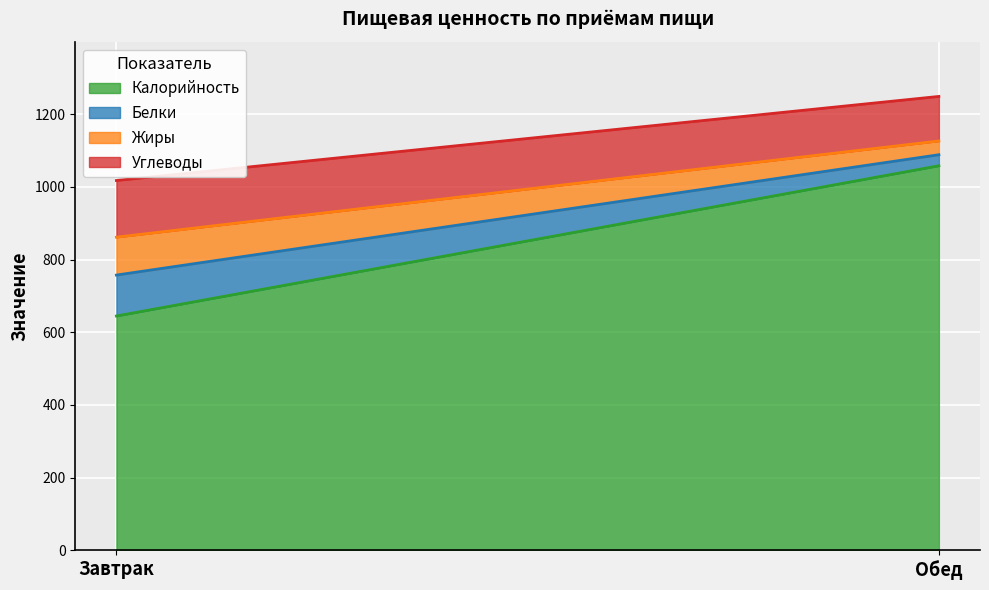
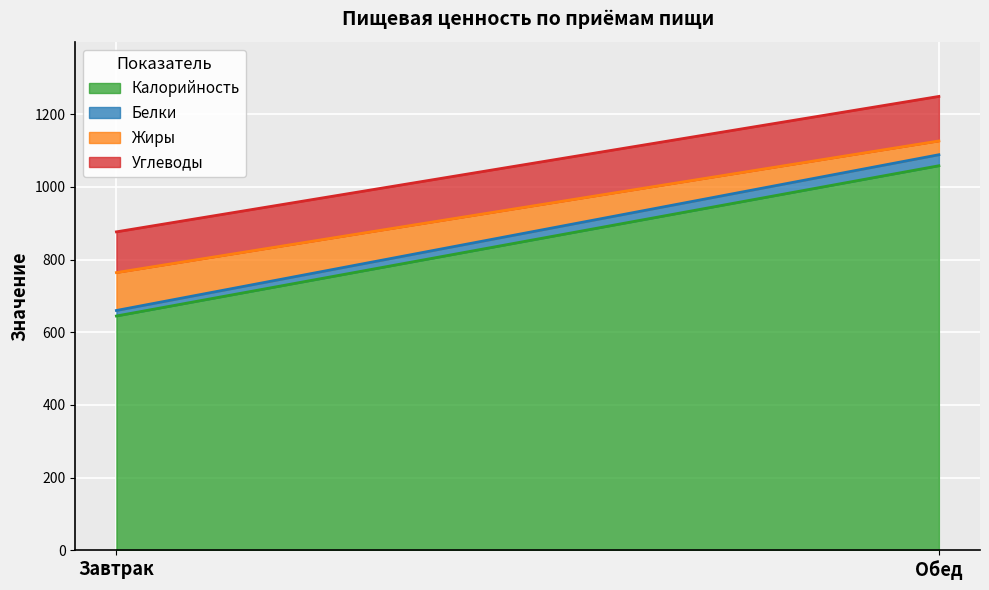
  {
    "Калорийность": {
      "Завтрак": 640,
      "Обед": 1060
    },
    "Белки": {
-     "Завтрак": 110,
+     "Завтрак": 20,
      "Обед": 30
    },
    "Жиры": {
      "Завтрак": 100,
      "Обед": 40
    },
    "Углеводы": {
-     "Завтрак": 160,
+     "Завтрак": 110,
      "Обед": 120
    }
  }
